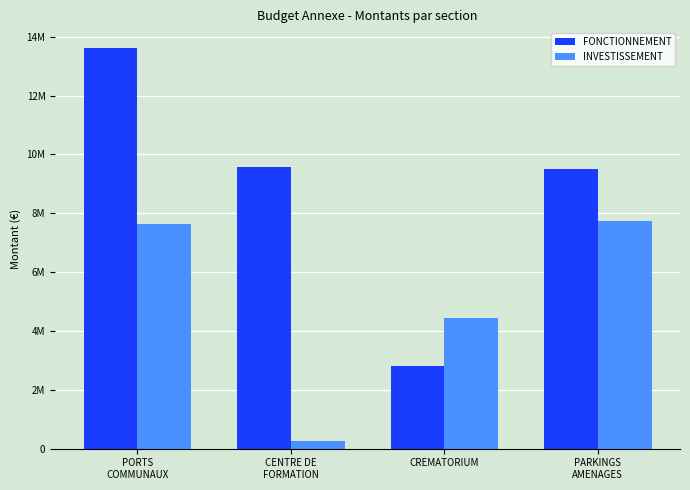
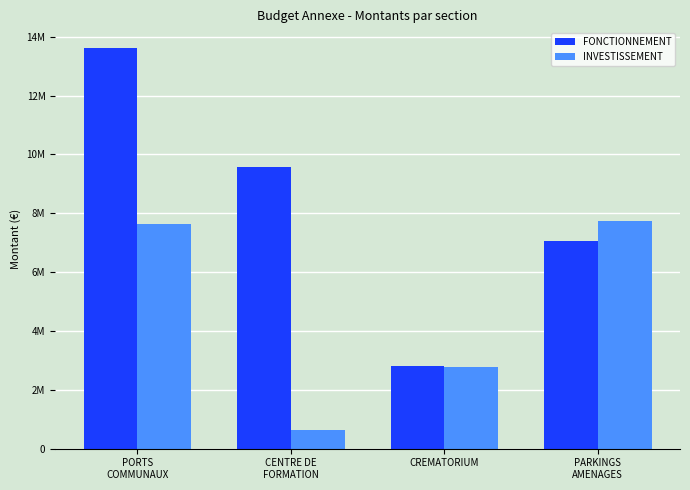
  {
    "FONCTIONNEMENT": {
      "PORTS COMMUNAUX": 13600000,
      "CENTRE DE FORMATION": 9600000,
      "CREMATORIUM": 2800000,
-     "PARKINGS AMENAGES": 9500000
+     "PARKINGS AMENAGES": 7100000
    },
    "INVESTISSEMENT": {
      "PORTS COMMUNAUX": 7600000,
-     "CENTRE DE FORMATION": 300000,
-     "CREMATORIUM": 4500000,
+     "CENTRE DE FORMATION": 600000,
+     "CREMATORIUM": 2800000,
      "PARKINGS AMENAGES": 7800000
    }
  }
